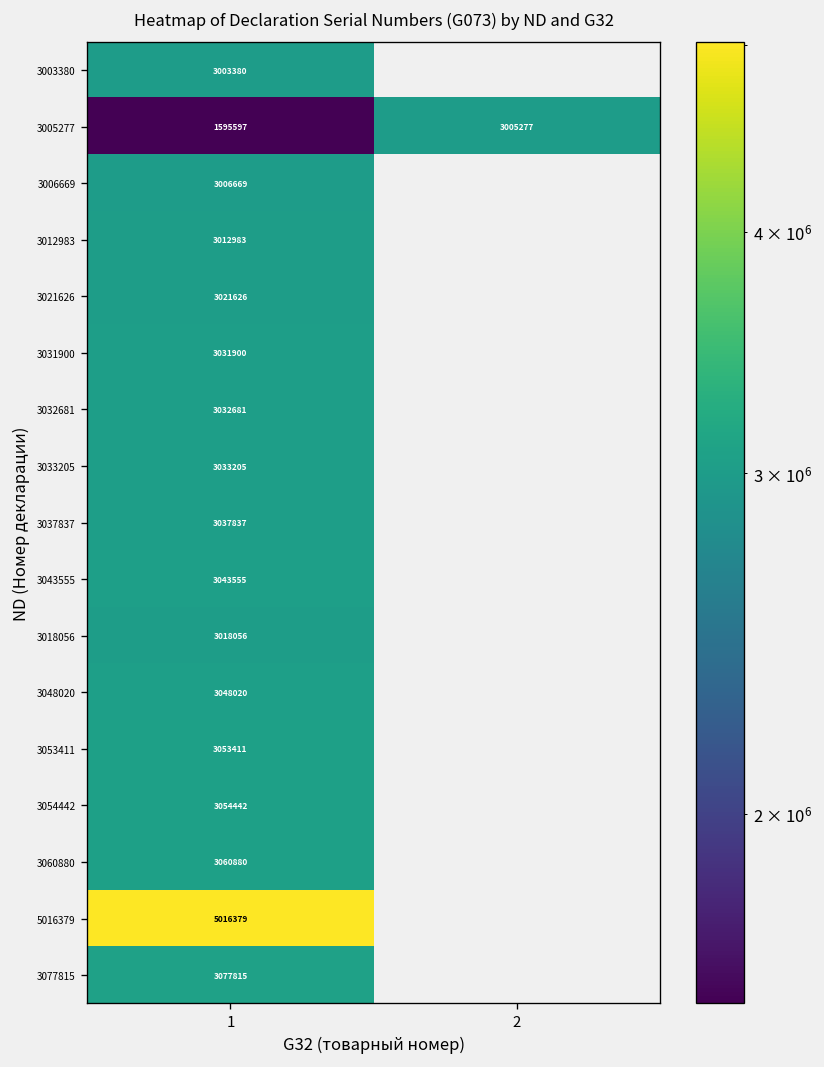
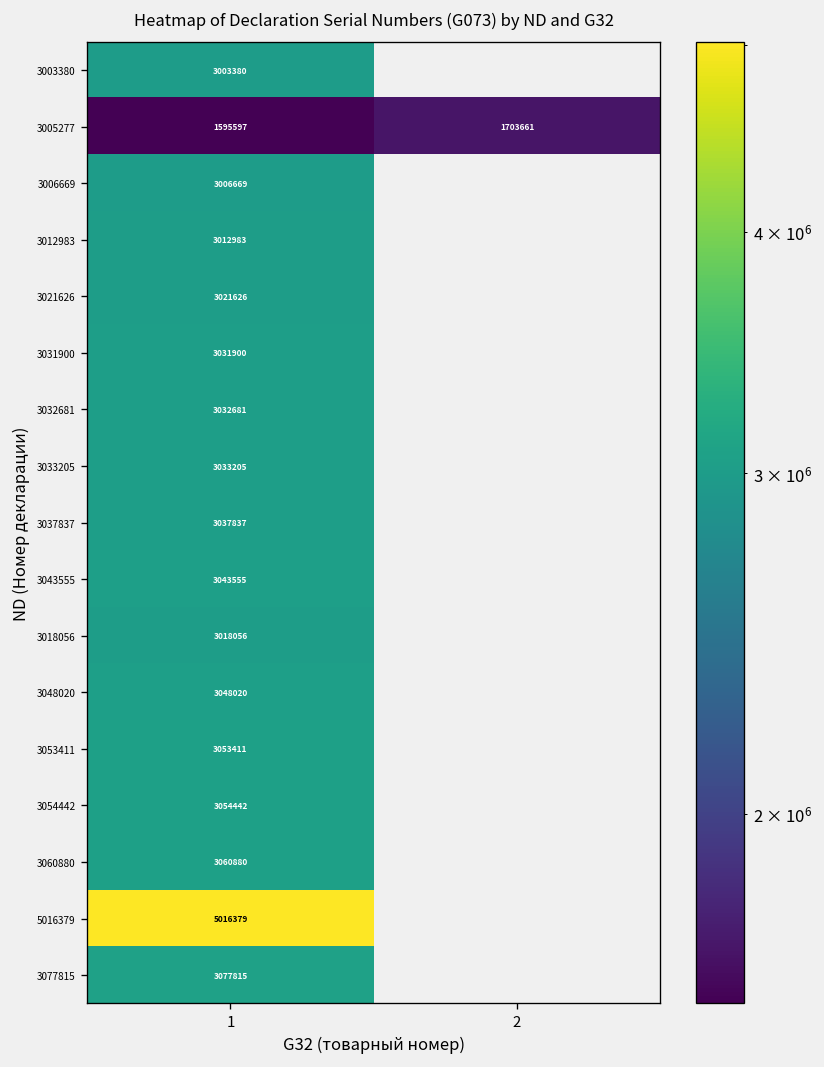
  {
    "3003380": {
      "1": 3003380
    },
    "3005277": {
      "1": 1595597,
-     "2": 3005277
+     "2": 1703661
    },
    "3006669": {
      "1": 3006669
    },
    "3012983": {
      "1": 3012983
    },
    "3021626": {
      "1": 3021626
    },
    "3031900": {
      "1": 3031900
    },
    "3032681": {
      "1": 3032681
    },
    "3033205": {
      "1": 3033205
    },
    "3037837": {
      "1": 3037837
    },
    "3043555": {
      "1": 3043555
    },
    "3018056": {
      "1": 3018056
    },
    "3048020": {
      "1": 3048020
    },
    "3053411": {
      "1": 3053411
    },
    "3054442": {
      "1": 3054442
    },
    "3060880": {
      "1": 3060880
    },
    "5016379": {
      "1": 5016379
    },
    "3077815": {
      "1": 3077815
    }
  }
